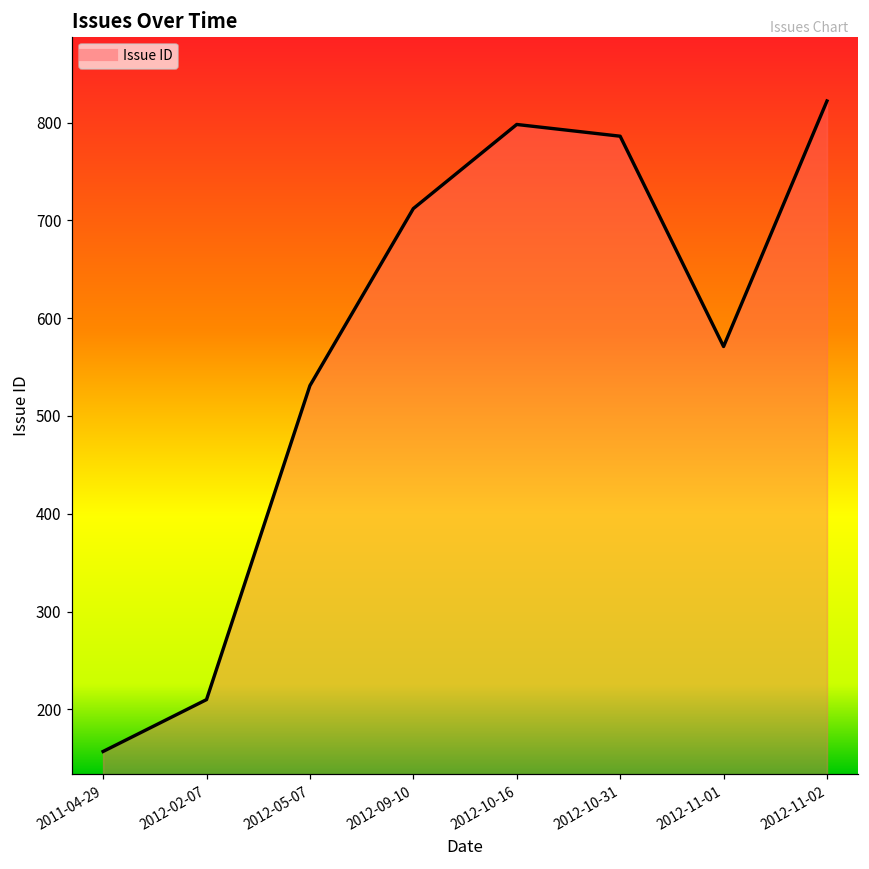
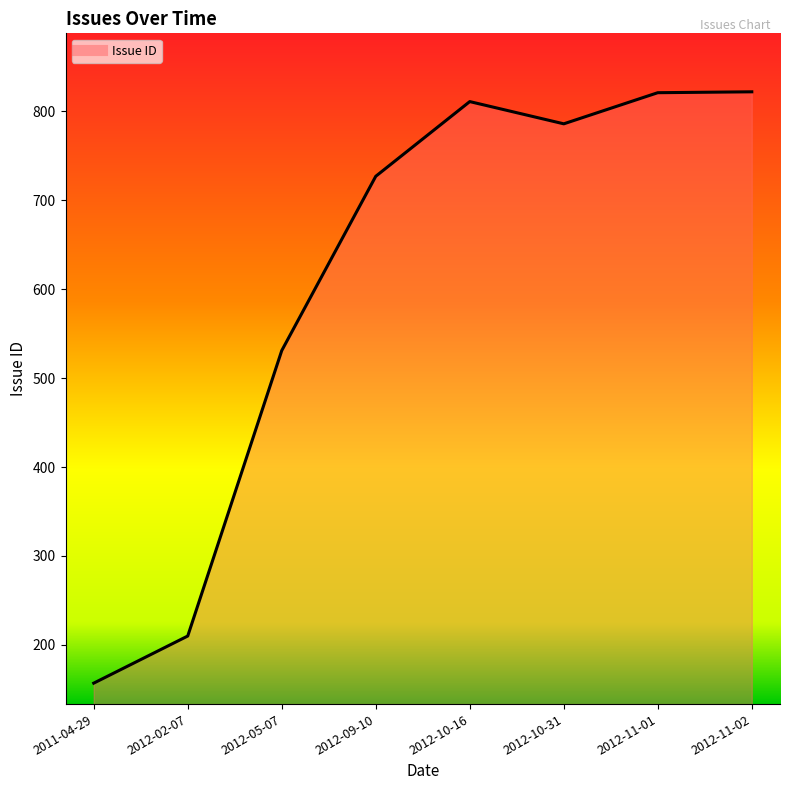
  {
    "2011-04-29": 160,
    "2012-02-07": 210,
    "2012-05-07": 530,
-   "2012-09-10": 710,
-   "2012-10-16": 800,
+   "2012-09-10": 730,
+   "2012-10-16": 810,
    "2012-10-31": 790,
-   "2012-11-01": 570,
+   "2012-11-01": 820,
    "2012-11-02": 820
  }
